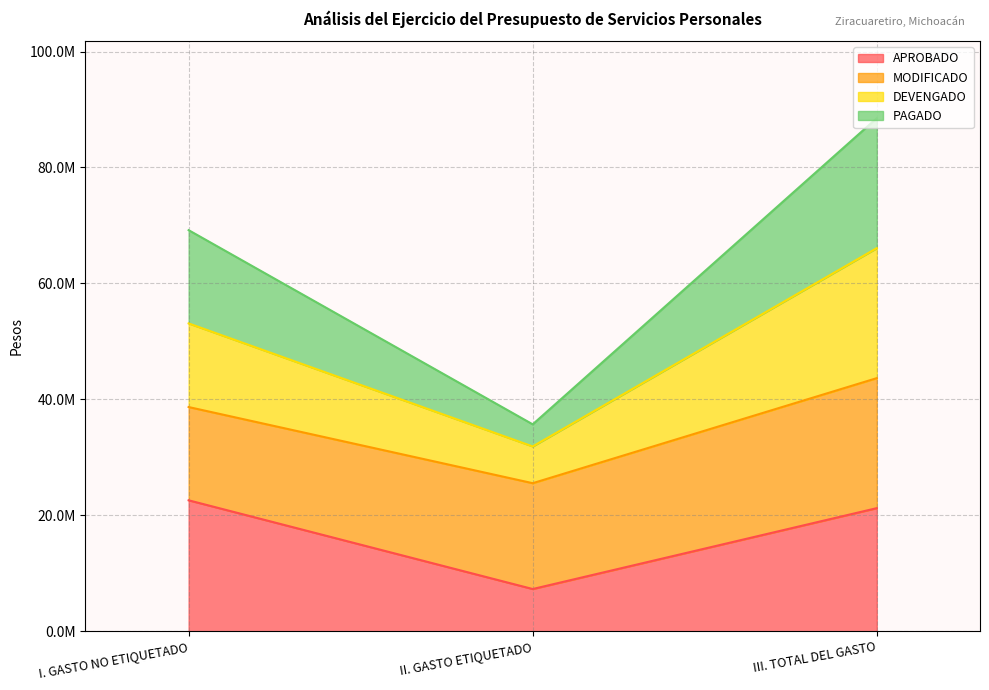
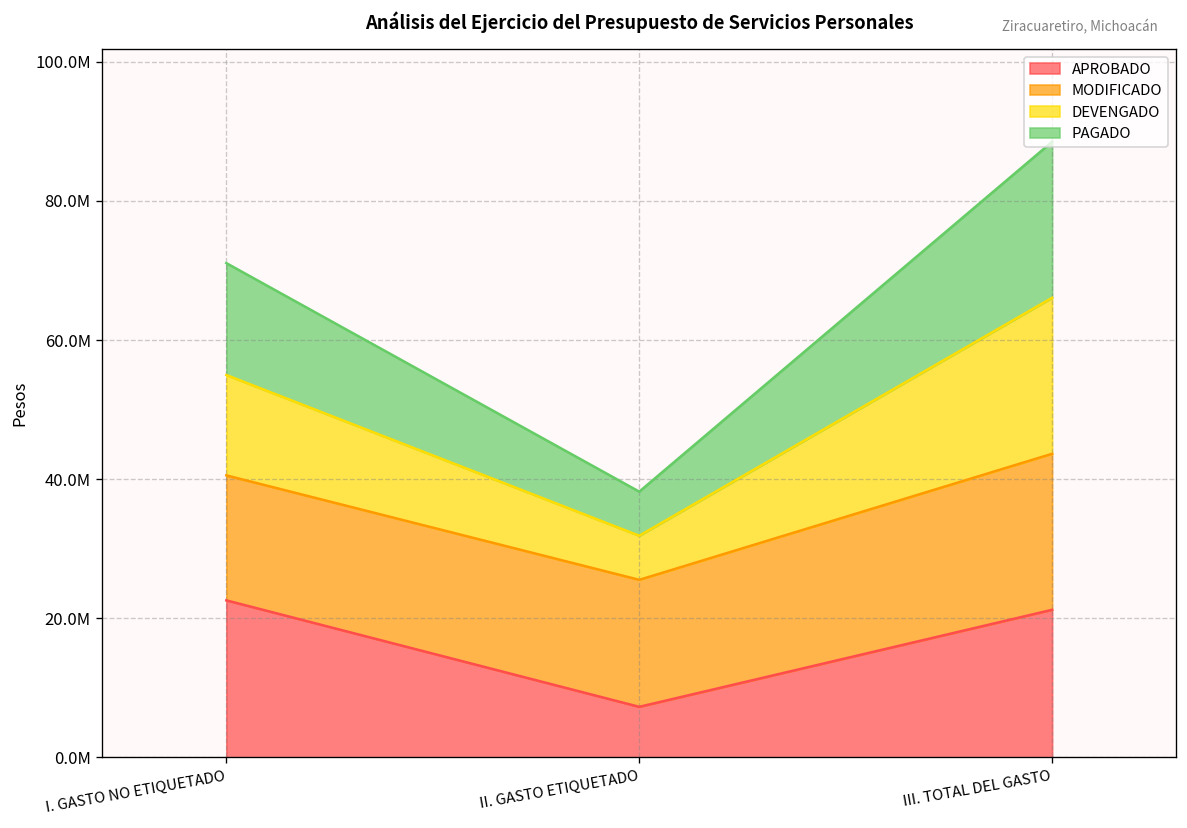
  {
    "APROBADO": {
      "I. GASTO NO ETIQUETADO": 23000000,
      "II. GASTO ETIQUETADO": 7000000,
      "III. TOTAL DEL GASTO": 21000000
    },
    "MODIFICADO": {
-     "I. GASTO NO ETIQUETADO": 16000000,
+     "I. GASTO NO ETIQUETADO": 18000000,
      "II. GASTO ETIQUETADO": 18000000,
      "III. TOTAL DEL GASTO": 22000000
    },
    "DEVENGADO": {
      "I. GASTO NO ETIQUETADO": 14000000,
      "II. GASTO ETIQUETADO": 6000000,
      "III. TOTAL DEL GASTO": 22000000
    },
    "PAGADO": {
      "I. GASTO NO ETIQUETADO": 16000000,
-     "II. GASTO ETIQUETADO": 4000000
+     "II. GASTO ETIQUETADO": 6000000
    }
  }
